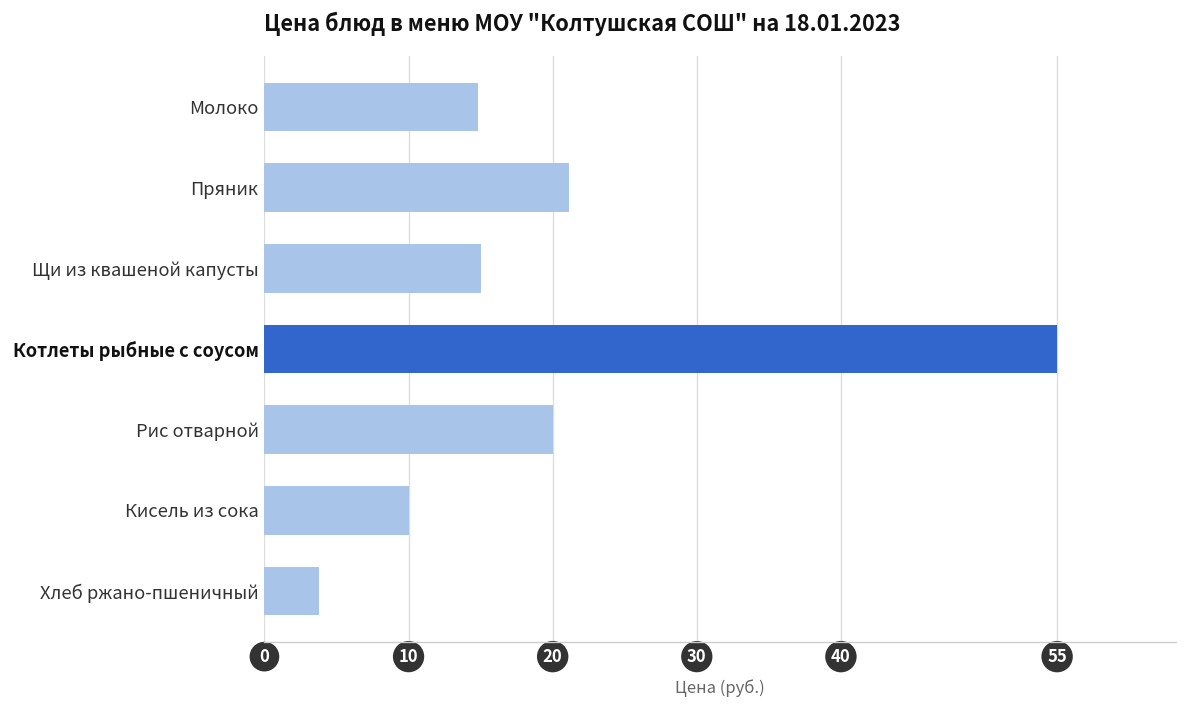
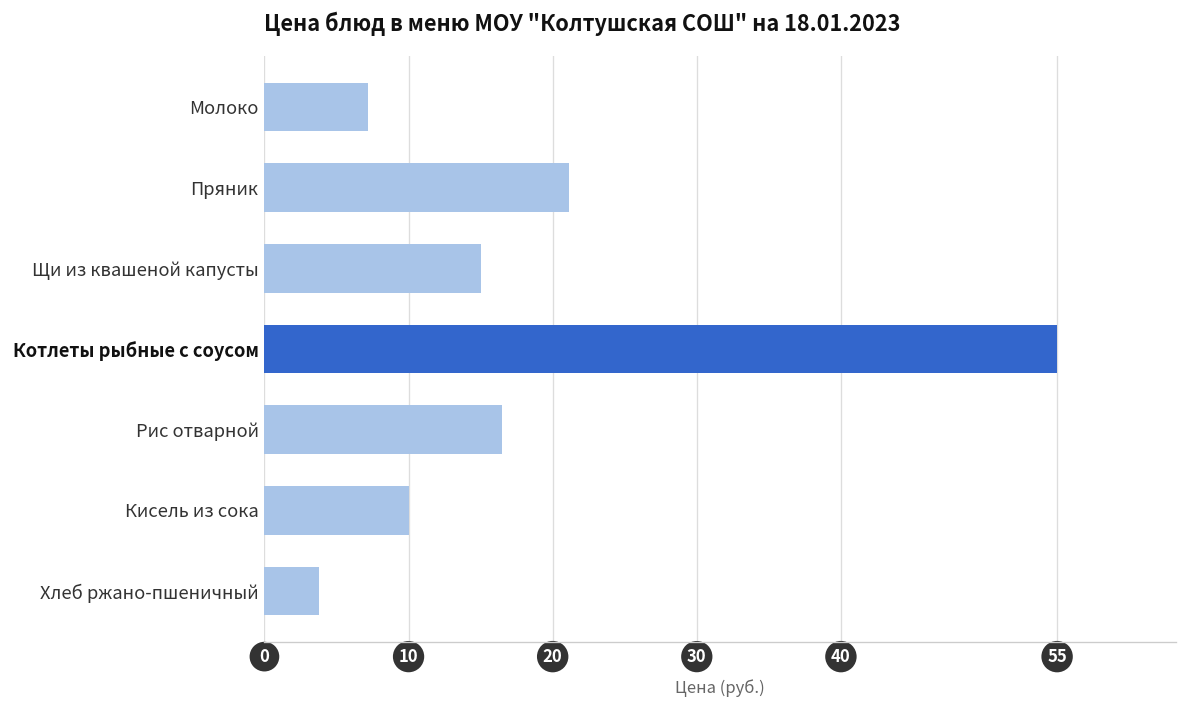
  {
-   "Молоко": 14.8,
+   "Молоко": 7.2,
    "Пряник": 21.1,
    "Щи из квашеной капусты": 15.0,
    "Котлеты рыбные с соусом": 55.0,
-   "Рис отварной": 20.0,
+   "Рис отварной": 16.5,
    "Кисель из сока": 10.0,
    "Хлеб ржано-пшеничный": 3.8
  }
